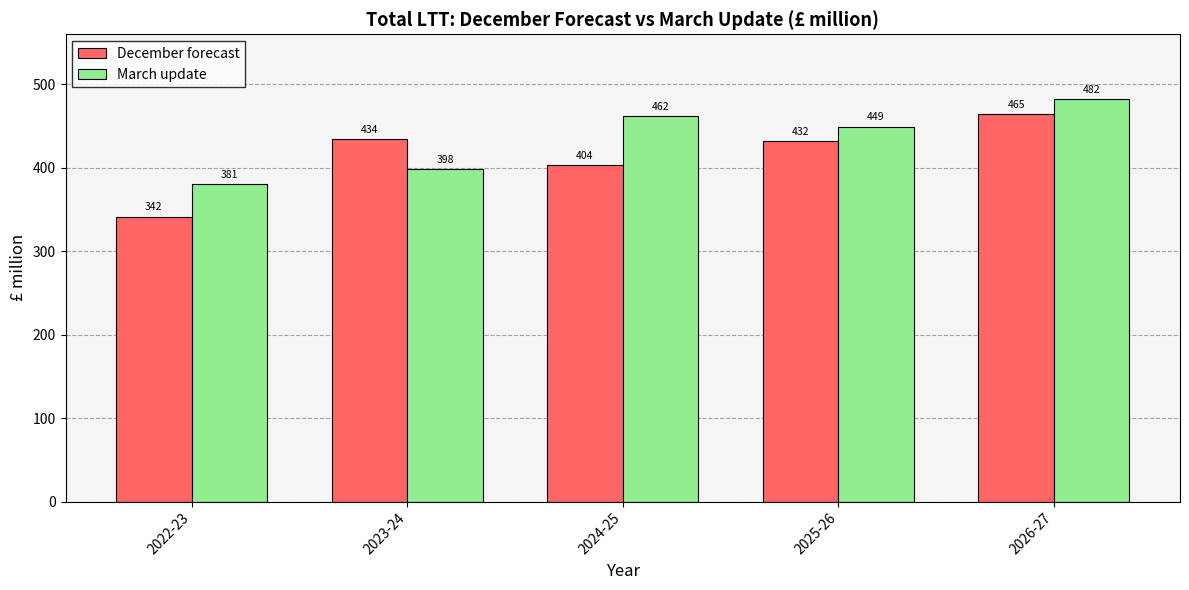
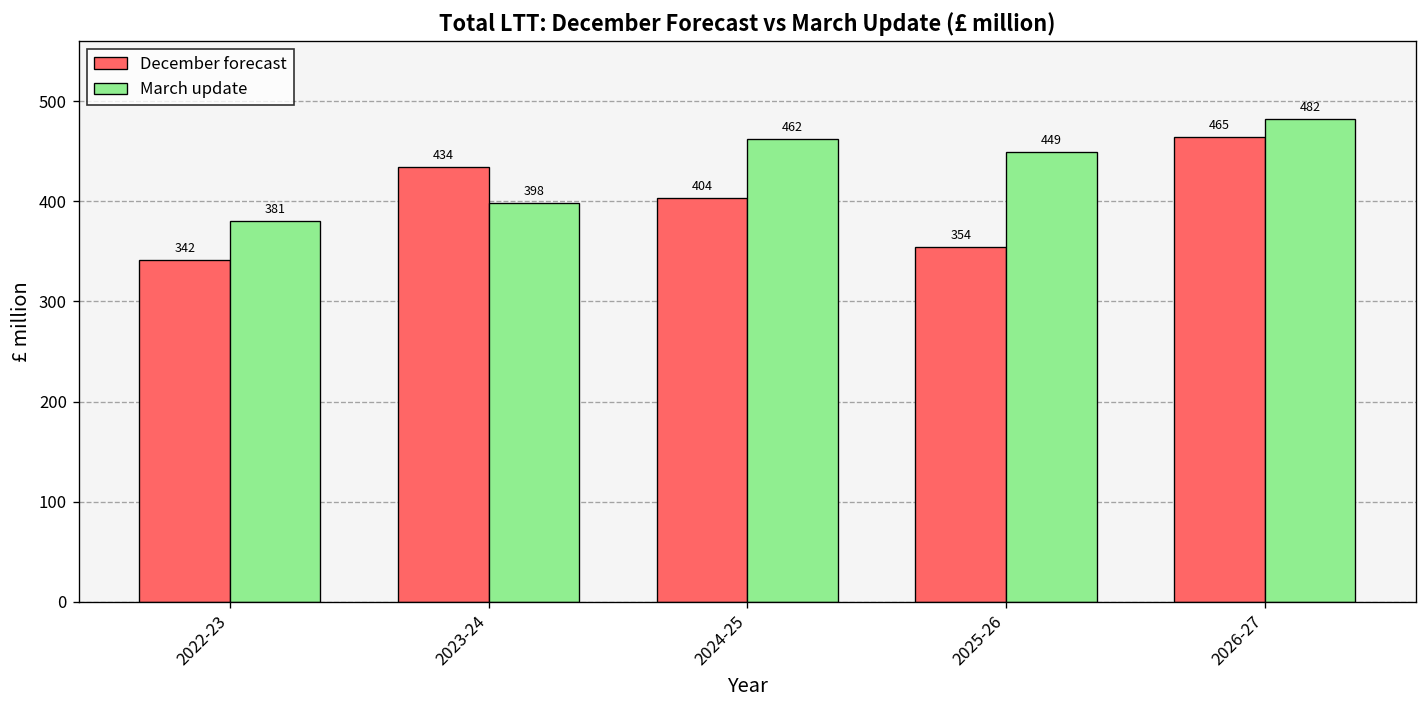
  {
    "December forecast": {
      "2022-23": 342,
      "2023-24": 434,
      "2024-25": 404,
-     "2025-26": 432,
+     "2025-26": 354,
      "2026-27": 465
    },
    "March update": {
      "2022-23": 381,
      "2023-24": 398,
      "2024-25": 462,
      "2025-26": 449,
      "2026-27": 482
    }
  }
